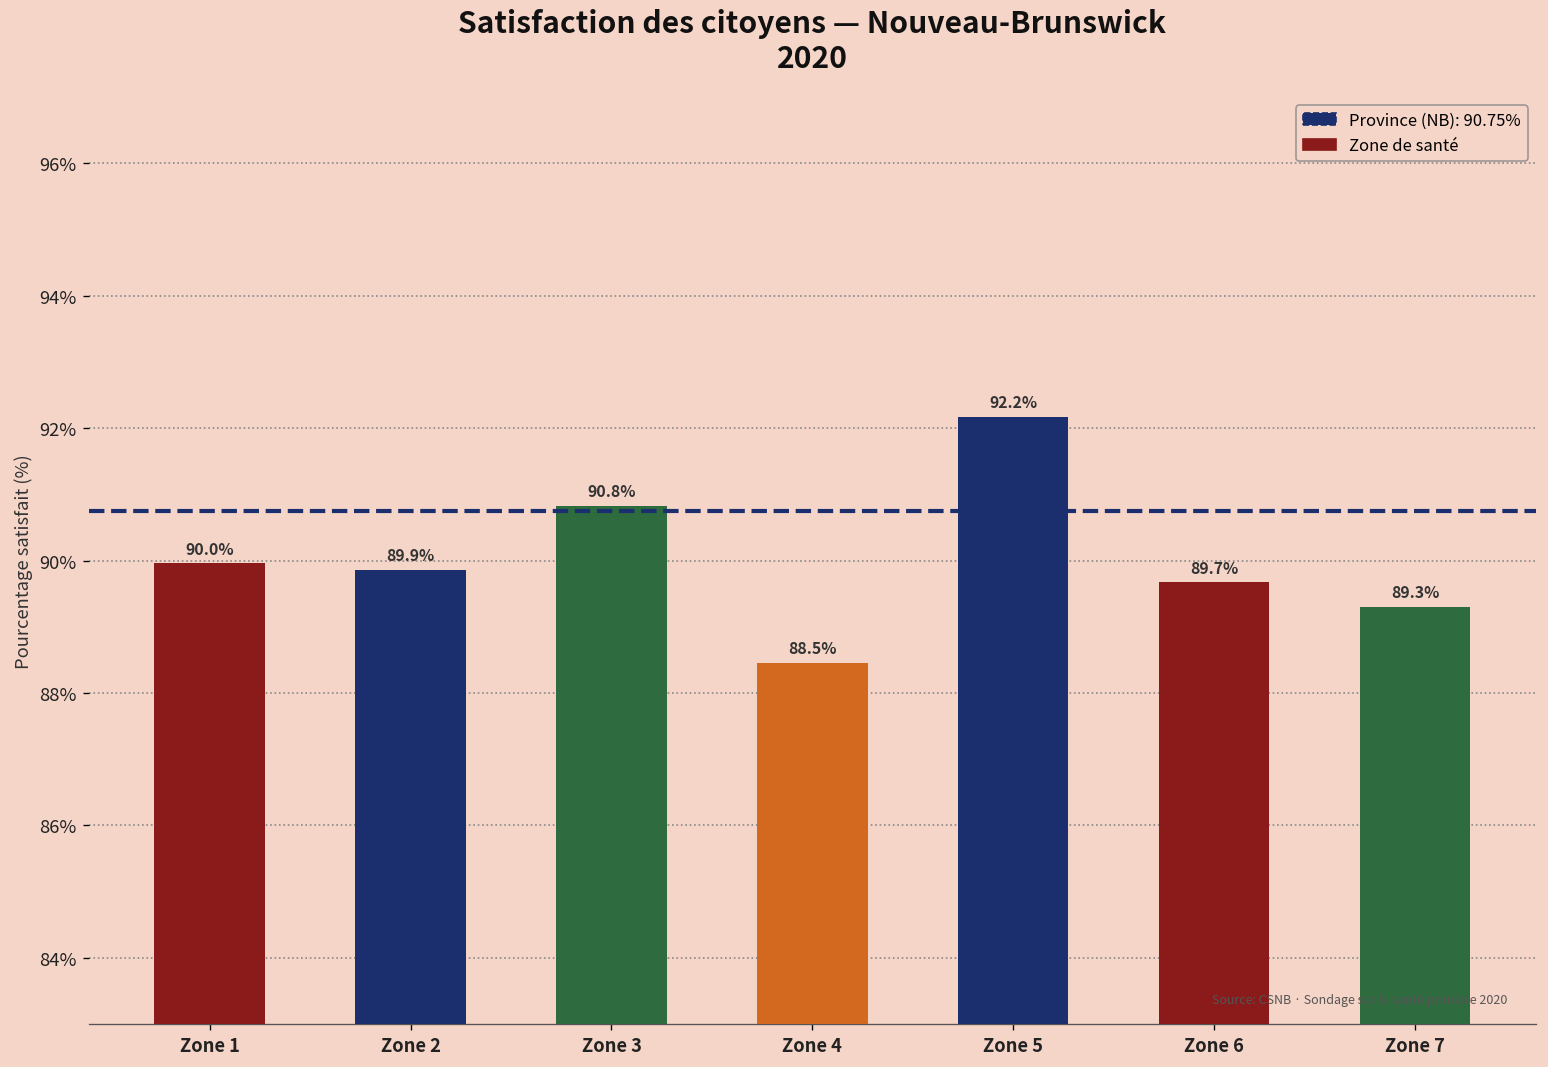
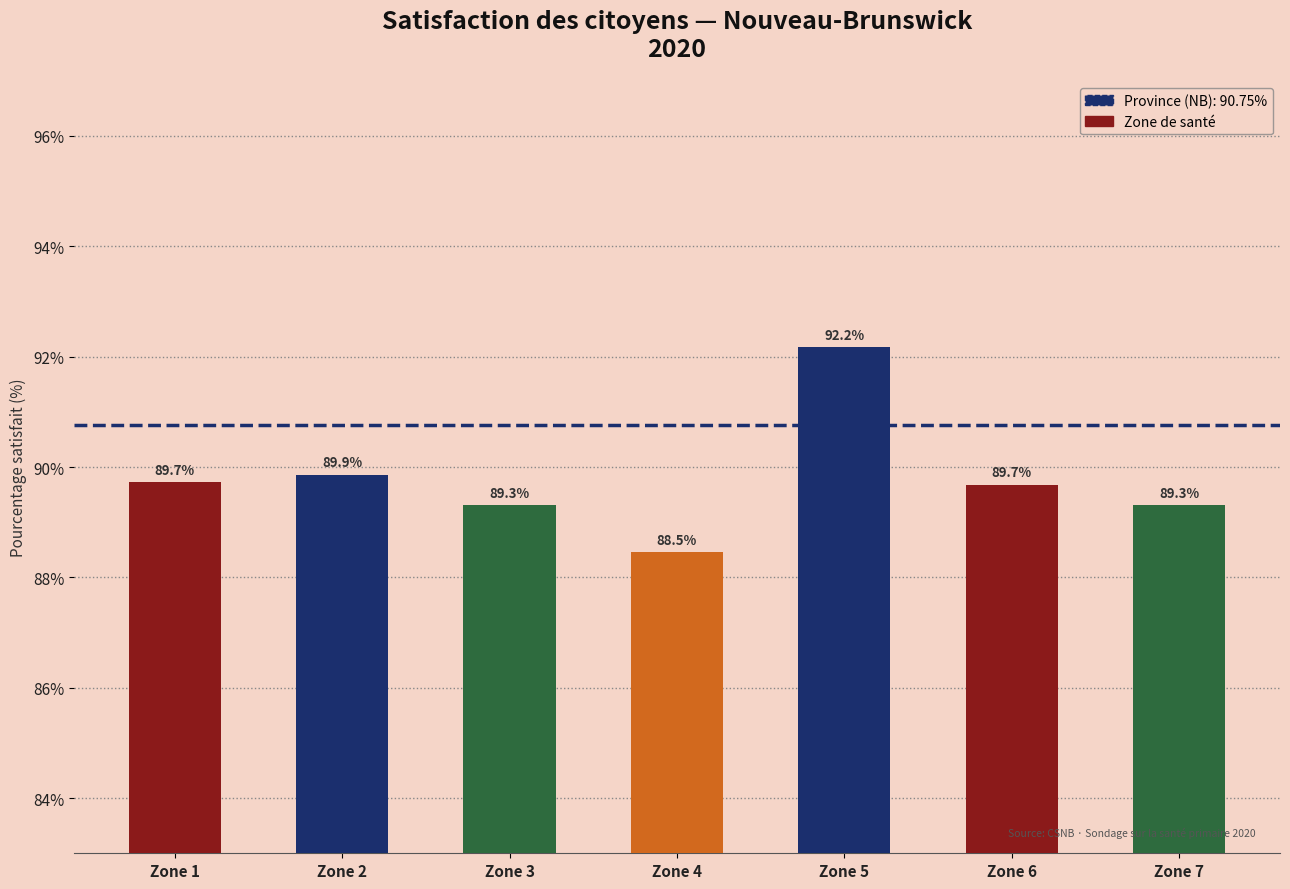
  {
-   "Zone 1": "90.0%",
+   "Zone 1": "89.7%",
    "Zone 2": "89.9%",
-   "Zone 3": "90.8%",
+   "Zone 3": "89.3%",
    "Zone 4": "88.5%",
    "Zone 5": "92.2%",
    "Zone 6": "89.7%",
    "Zone 7": "89.3%"
  }
